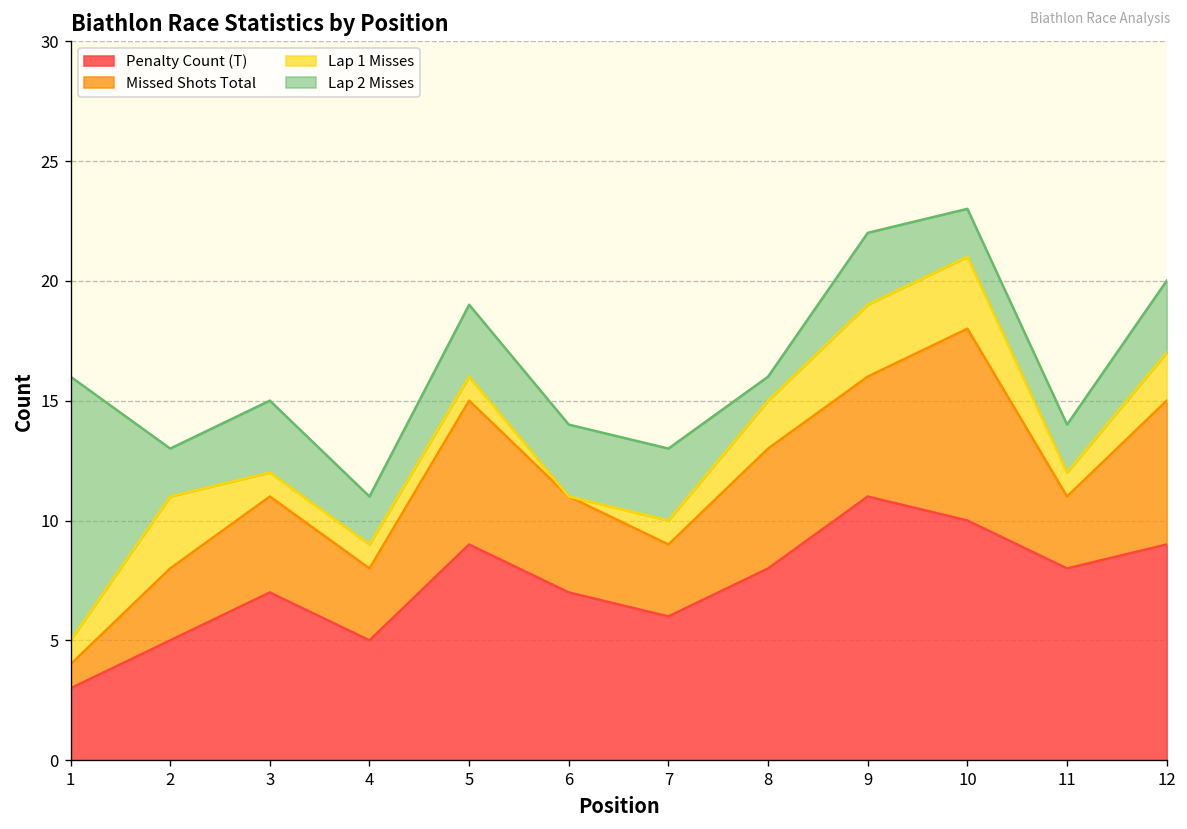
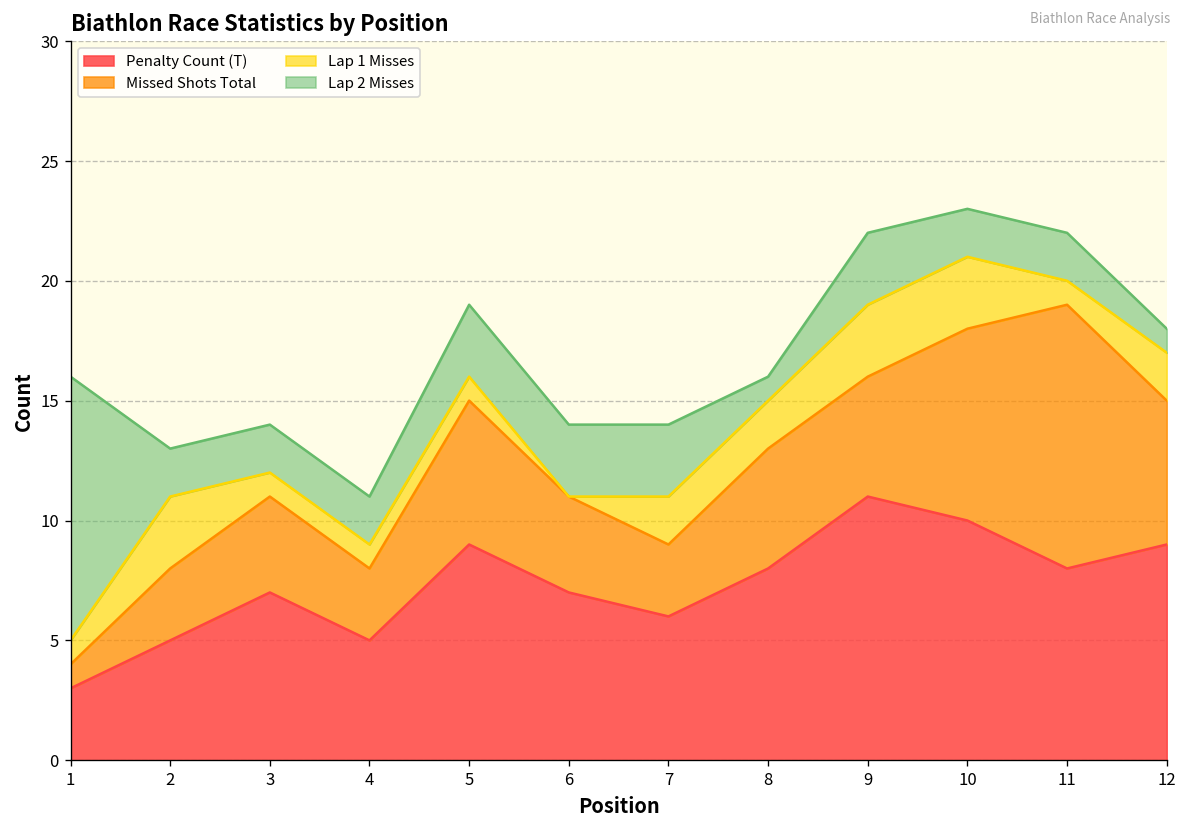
  {
    "Penalty Count (T)": {
      "1": 3,
      "2": 5,
      "3": 7,
      "4": 5,
      "5": 9,
      "6": 7,
      "7": 6,
      "8": 8,
      "9": 11,
      "10": 10,
      "11": 8,
      "12": 9
    },
    "Missed Shots Total": {
      "1": 1,
      "2": 3,
      "3": 4,
      "4": 3,
      "5": 6,
      "7": 3,
      "8": 5,
      "9": 5,
      "10": 8,
-     "11": 3,
+     "11": 11,
      "12": 6
    },
    "Lap 1 Misses": {
      "1": 1,
      "2": 3,
      "3": 1,
      "4": 1,
      "5": 1,
-     "7": 1,
+     "7": 2,
      "8": 2,
      "9": 3,
      "10": 3,
      "11": 1,
      "12": 2
    },
    "Lap 2 Misses": {
      "1": 11,
      "2": 2,
-     "3": 3,
+     "3": 2,
      "4": 2,
      "5": 3,
      "6": 3,
      "7": 3,
      "8": 1,
      "9": 3,
      "10": 2,
      "11": 2,
-     "12": 3
+     "12": 1
    }
  }
